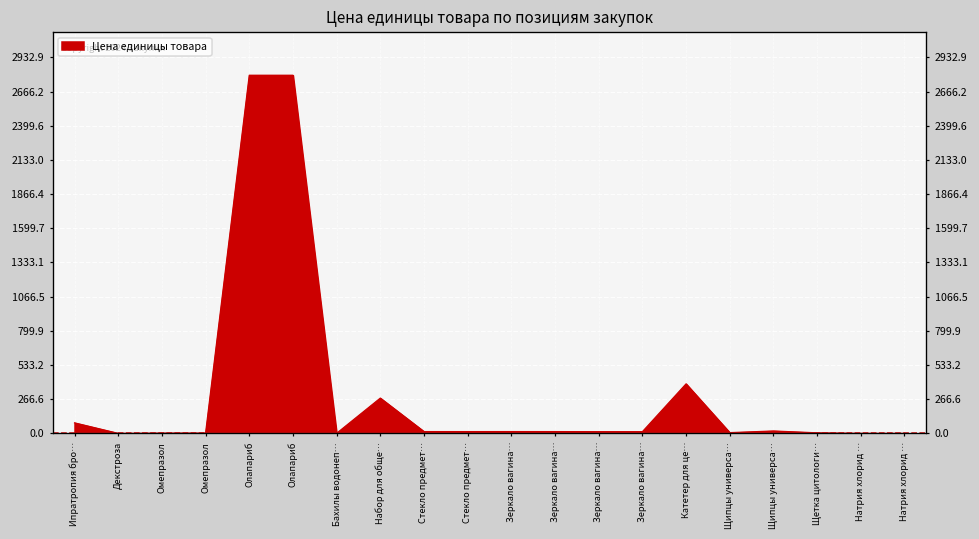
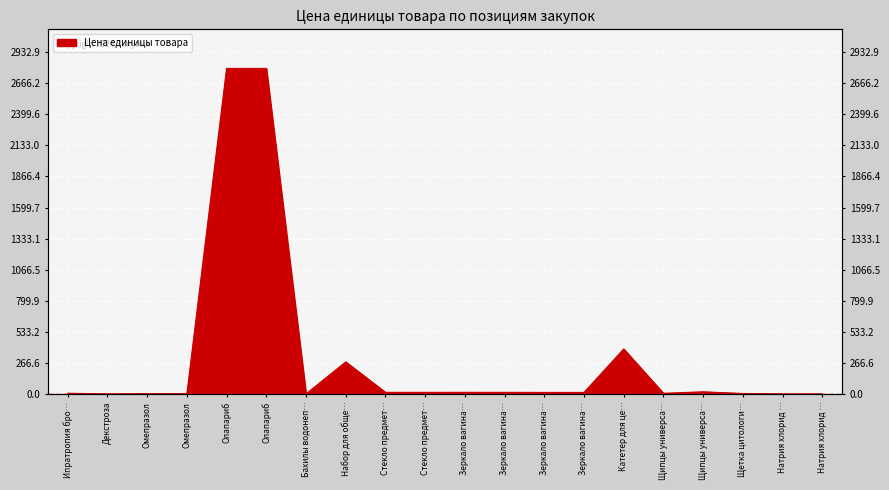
  {
-   "Ипратропия бро…": 80,
+   "Ипратропия бро…": 10,
    "Декстроза": 0,
    "Бахилы водонеп…": 0,
    "Набор для обще…": 280,
    "Катетер для це…": 390,
    "Щетка цитологи…": 0
  }
